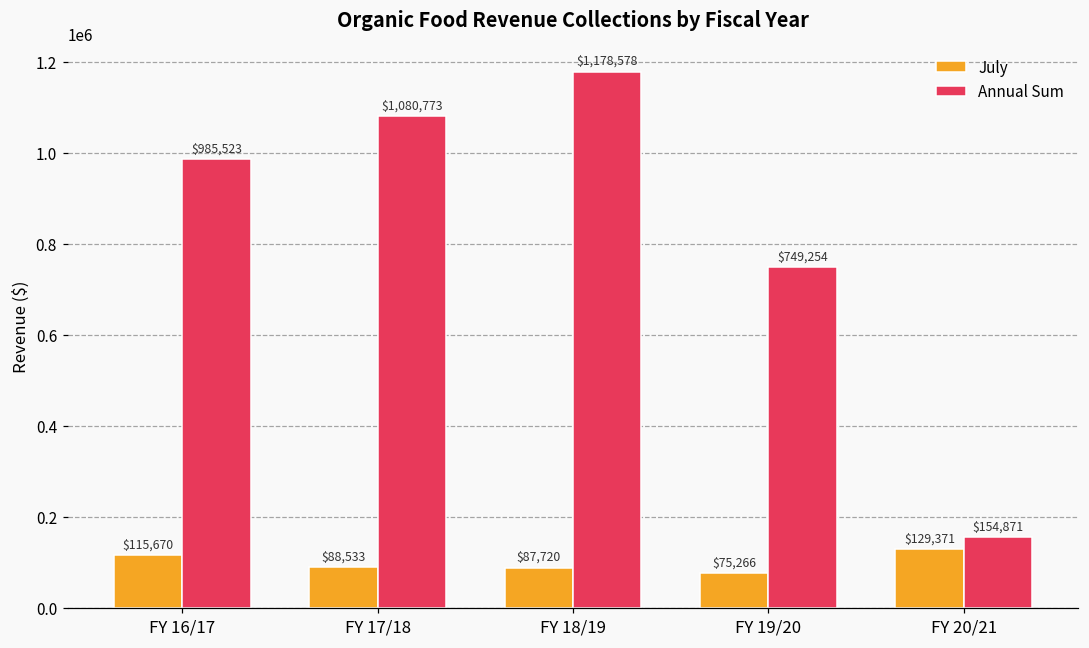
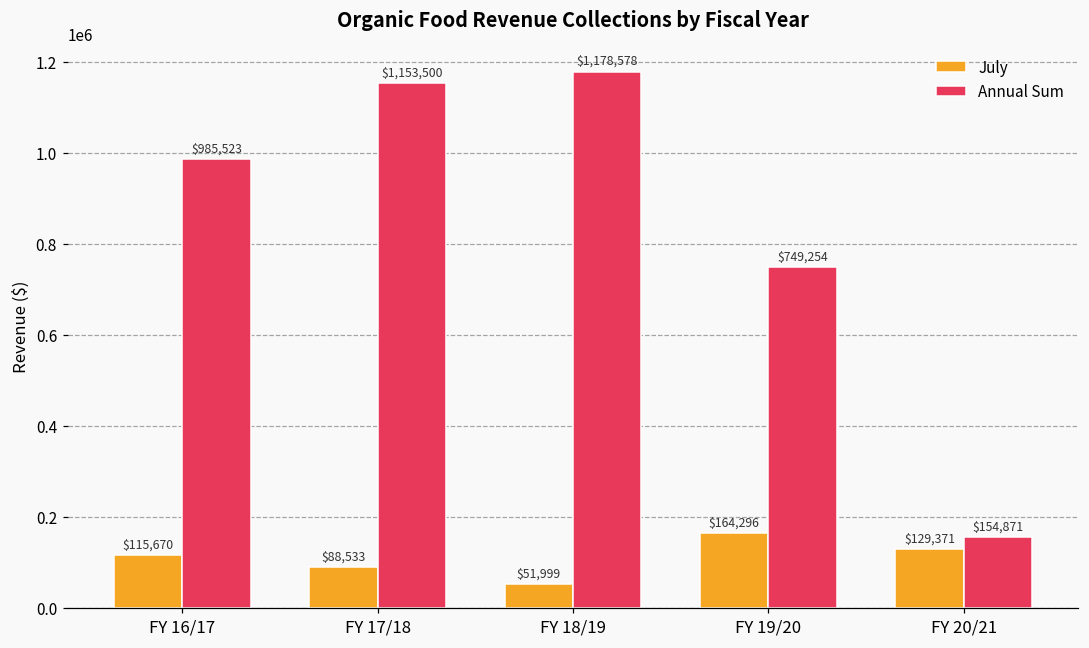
  {
    "July": {
      "FY 16/17": "$115,670",
      "FY 17/18": "$88,533",
-     "FY 18/19": "$87,720",
-     "FY 19/20": "$75,266",
+     "FY 18/19": "$51,999",
+     "FY 19/20": "$164,296",
      "FY 20/21": "$129,371"
    },
    "Annual Sum": {
      "FY 16/17": "$985,523",
-     "FY 17/18": "$1,080,773",
+     "FY 17/18": "$1,153,500",
      "FY 18/19": "$1,178,578",
      "FY 19/20": "$749,254",
      "FY 20/21": "$154,871"
    }
  }
